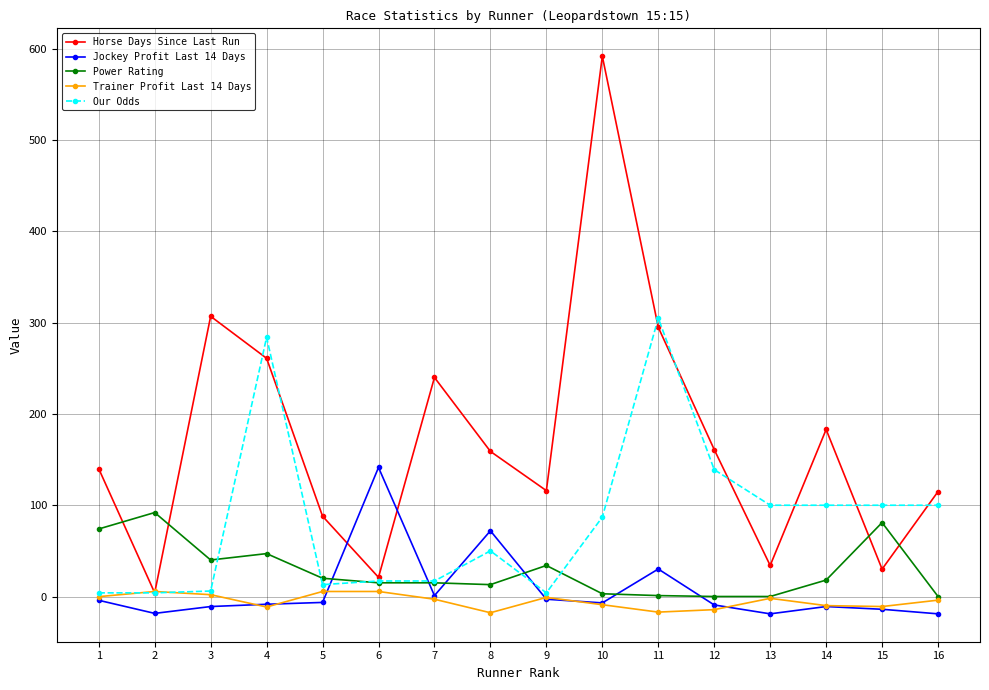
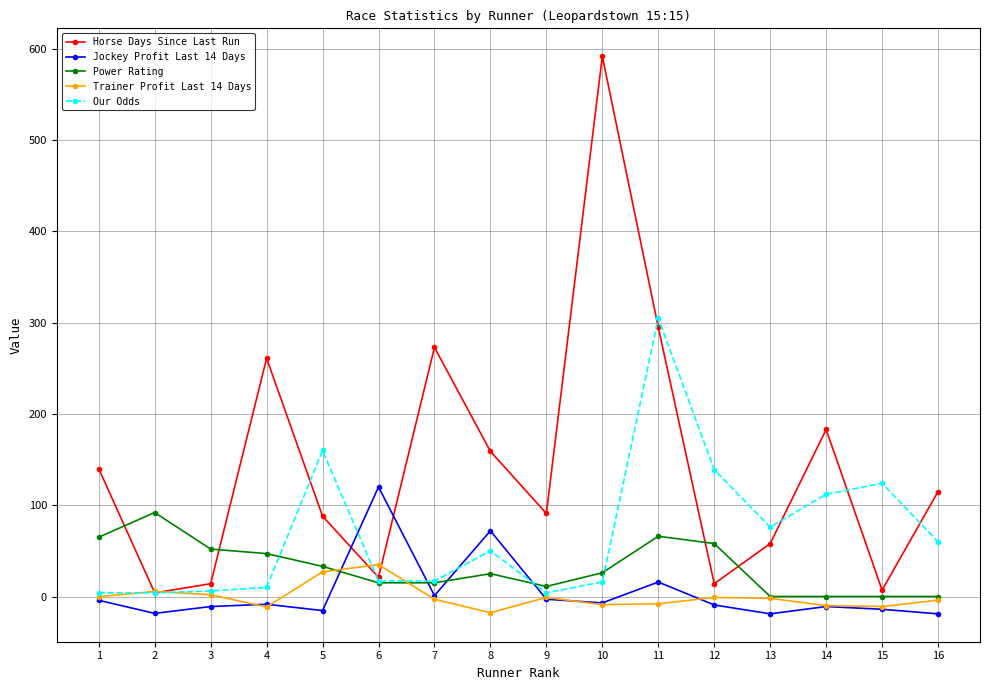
  {
    "Horse Days Since Last Run": {
      "1": 140,
-     "3": 310,
+     "3": 10,
      "4": 260,
      "5": 90,
      "6": 20,
-     "7": 240,
+     "7": 270,
      "8": 160,
-     "9": 120,
+     "9": 90,
      "10": 590,
      "11": 300,
-     "12": 160,
-     "13": 30,
+     "12": 10,
+     "13": 60,
      "14": 180,
-     "15": 30,
+     "15": 10,
      "16": 120
    },
    "Jockey Profit Last 14 Days": {
      "1": 0,
      "2": -20,
      "3": -10,
      "4": -10,
-     "5": -10,
-     "6": 140,
+     "5": -20,
+     "6": 120,
      "7": 0,
      "8": 70,
-     "11": 30,
+     "11": 20,
      "12": -10,
      "13": -20,
      "15": -10,
      "16": -20
    },
    "Power Rating": {
-     "1": 74,
+     "1": 65,
      "2": 90,
-     "3": 40,
+     "3": 50,
      "4": 50,
-     "5": 20,
-     "8": 10,
-     "9": 30,
-     "10": 0,
-     "11": 0,
-     "12": 0,
-     "14": 20,
-     "15": 80,
+     "5": 30,
+     "8": 30,
+     "9": 10,
+     "10": 30,
+     "11": 70,
+     "12": 60,
+     "14": 0,
+     "15": 0,
      "16": 0
    },
    "Trainer Profit Last 14 Days": {
      "1": 0,
      "3": 0,
      "4": -10,
-     "5": 10,
-     "6": 10,
+     "5": 30,
+     "6": 40,
      "7": 0,
      "8": -20,
-     "11": -20,
-     "12": -10,
+     "11": -10,
+     "12": 0,
      "15": -10,
      "16": 0
    },
    "Our Odds": {
      "1": 0,
      "3": 10,
-     "4": 280,
-     "5": 10,
+     "4": 10,
+     "5": 160,
      "8": 50,
      "9": 0,
-     "10": 90,
+     "10": 20,
      "11": 310,
      "12": 140,
-     "13": 100,
-     "14": 100,
-     "15": 100,
-     "16": 100
+     "13": 80,
+     "14": 110,
+     "15": 120,
+     "16": 60
    }
  }
